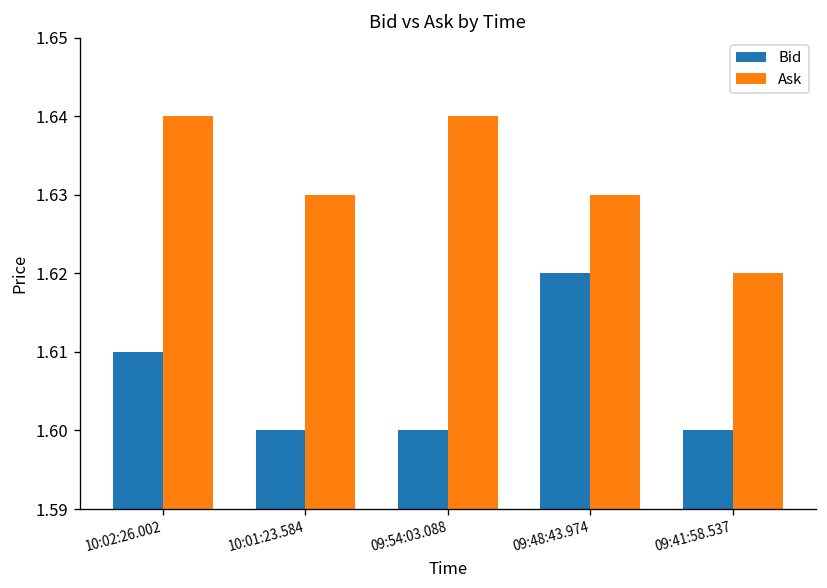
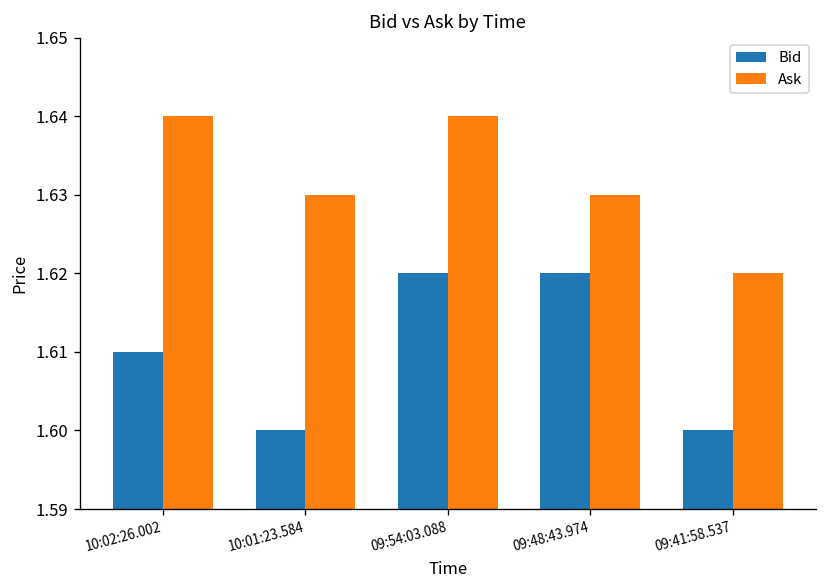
  {
    "Bid": {
      "10:02:26.002": 1.61,
      "10:01:23.584": 1.60,
-     "09:54:03.088": 1.60,
+     "09:54:03.088": 1.62,
      "09:48:43.974": 1.62,
      "09:41:58.537": 1.60
    },
    "Ask": {
      "10:02:26.002": 1.64,
      "10:01:23.584": 1.63,
      "09:54:03.088": 1.64,
      "09:48:43.974": 1.63,
      "09:41:58.537": 1.62
    }
  }
